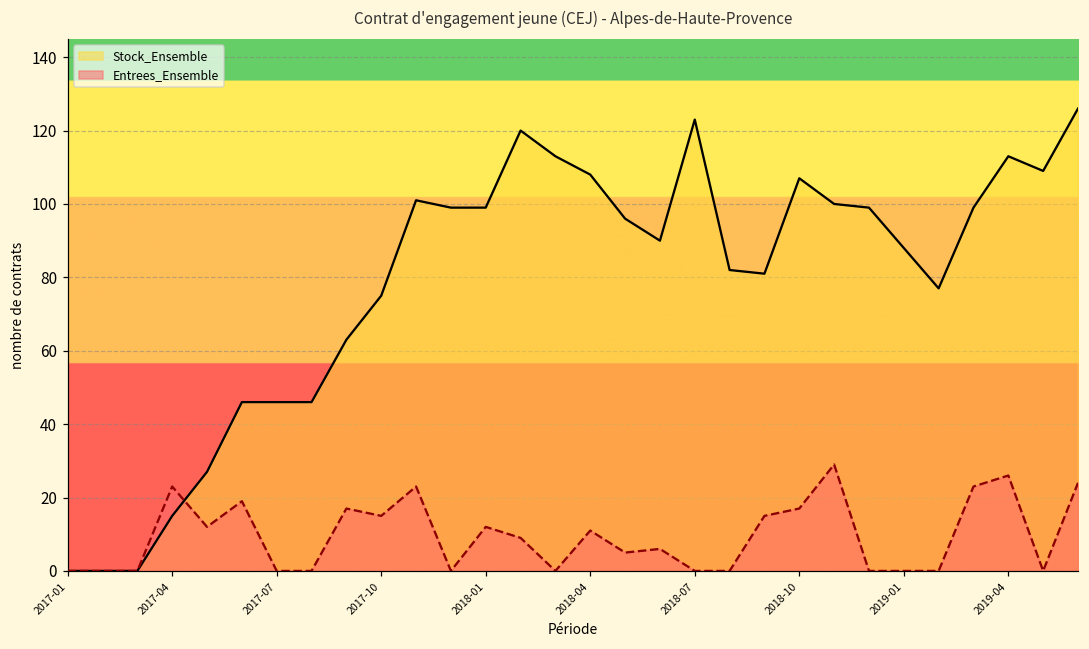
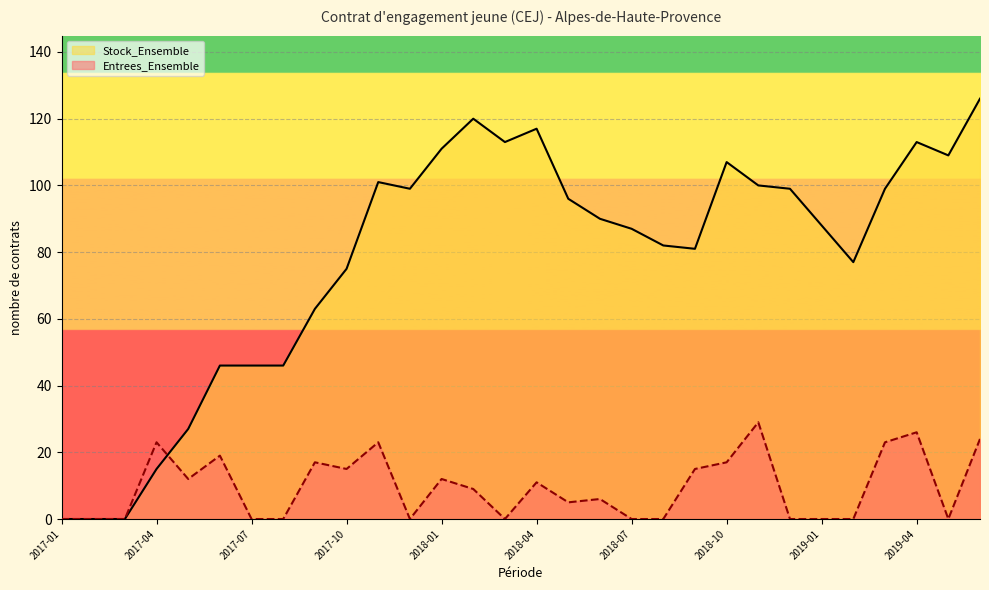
  {
    "Stock_Ensemble": {
      "2017-04": 15,
      "2017-07": 46,
      "2017-10": 75,
-     "2018-01": 99,
-     "2018-04": 108,
-     "2018-07": 123,
+     "2018-01": 111,
+     "2018-04": 117,
+     "2018-07": 87,
      "2018-10": 107,
      "2019-01": 88,
      "2019-04": 113
    },
    "Entrees_Ensemble": {
      "2017-04": 23,
      "2017-07": 0,
      "2017-10": 15,
      "2018-01": 12,
      "2018-04": 11,
      "2018-07": 0,
      "2018-10": 17,
      "2019-01": 0,
      "2019-04": 26
    }
  }
